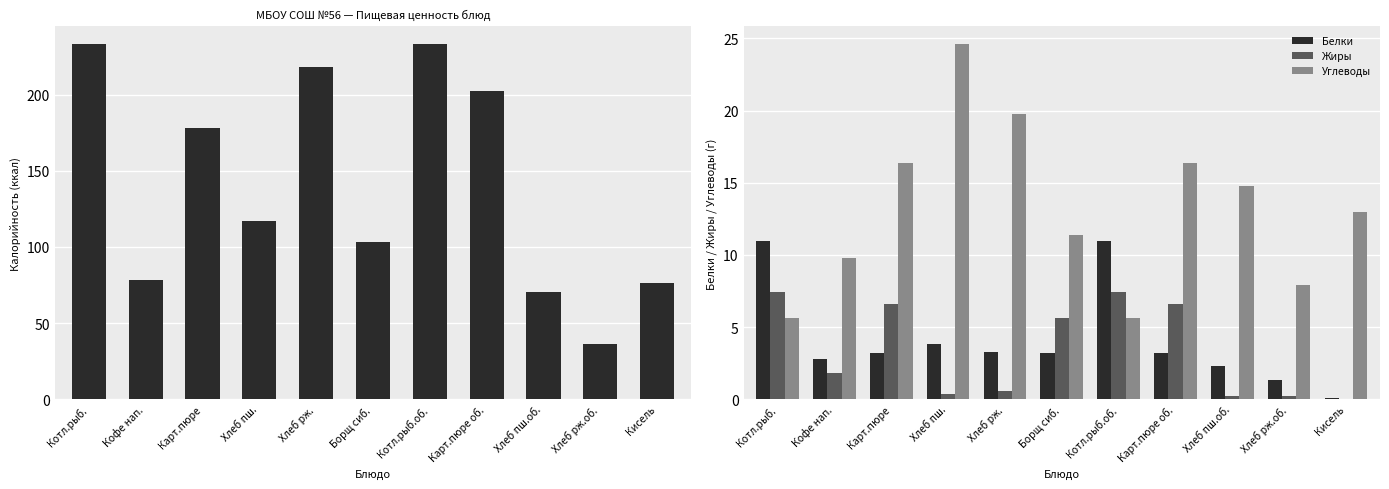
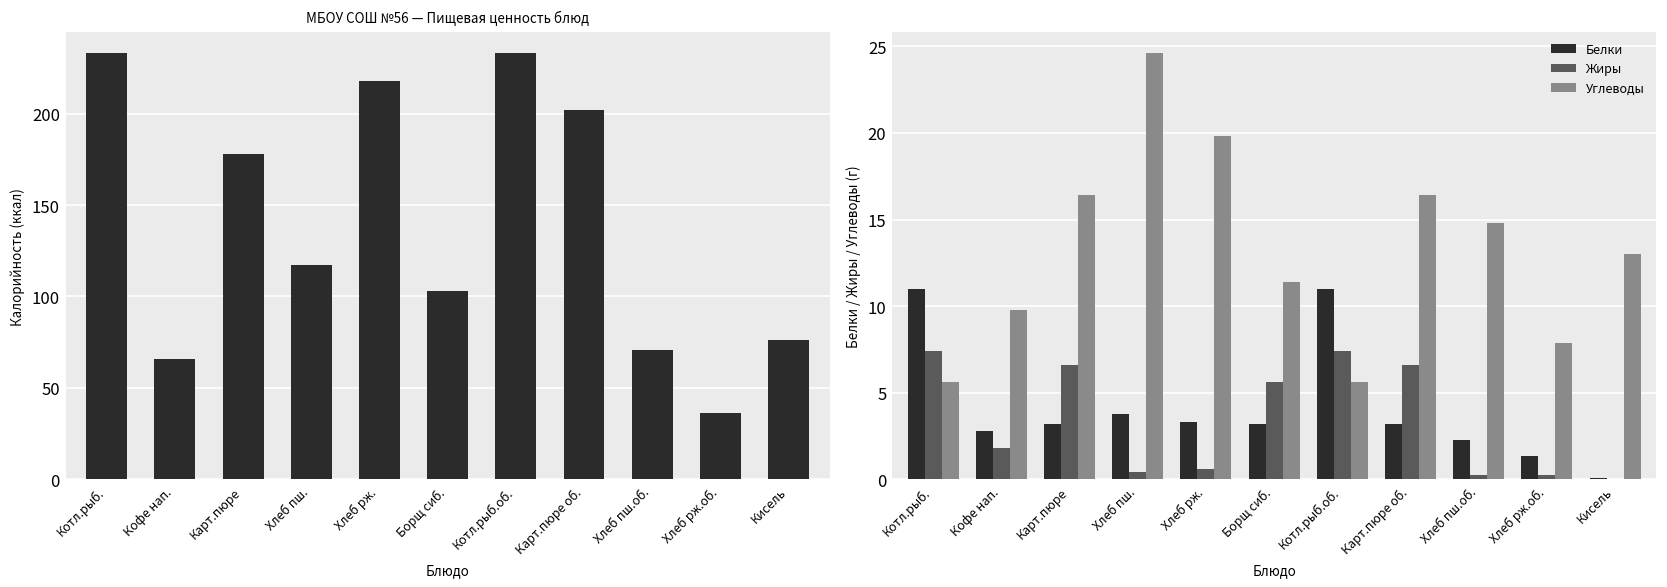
  {
    "МБОУ СОШ №56 — Пищевая ценность блюд": {
      "Котл.рыб.": 233,
-     "Кофе нап.": 78,
+     "Кофе нап.": 66,
      "Карт.пюре": 178,
      "Хлеб пш.": 117,
      "Хлеб рж.": 218,
      "Борщ сиб.": 103,
      "Котл.рыб.об.": 233,
      "Карт.пюре об.": 202,
      "Хлеб пш.об.": 71,
      "Хлеб рж.об.": 36,
      "Кисель": 76
    }
  }
